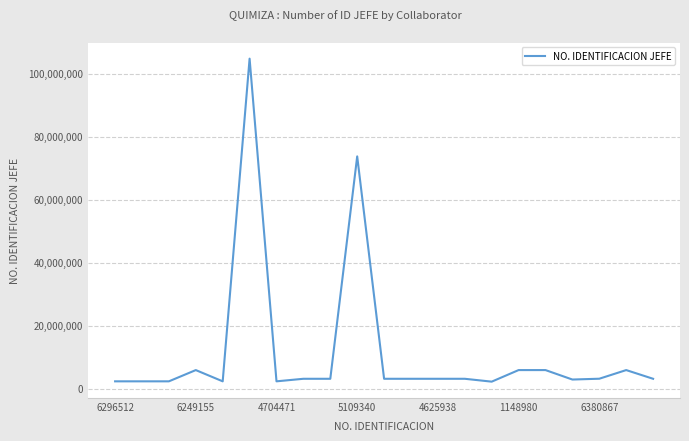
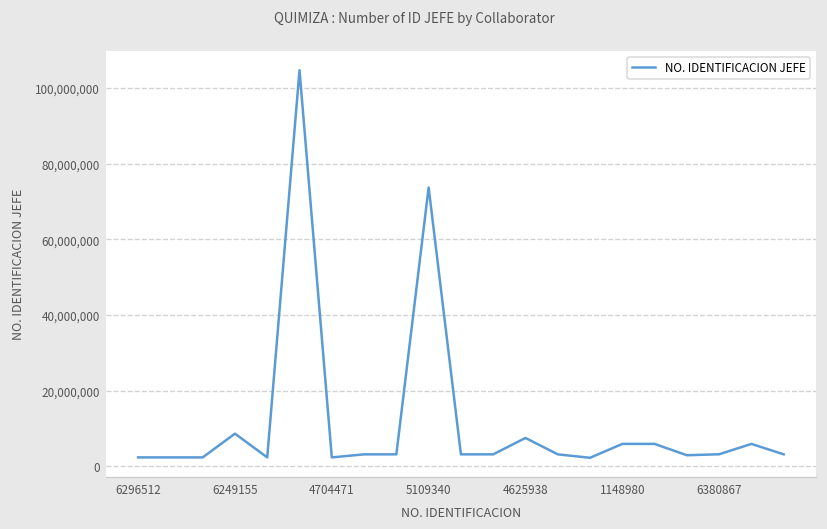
  {
    "6296512": "2,000,000",
-   "6249155": "6,000,000",
+   "6249155": "9,000,000",
    "4704471": "2,000,000",
    "5109340": "74,000,000",
-   "4625938": "3,000,000",
+   "4625938": "8,000,000",
    "1148980": "6,000,000",
    "6380867": "3,000,000"
  }
